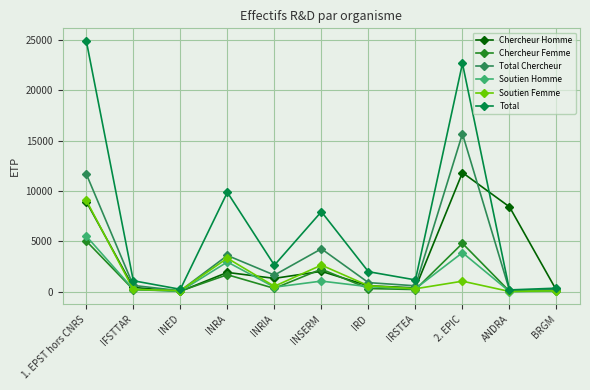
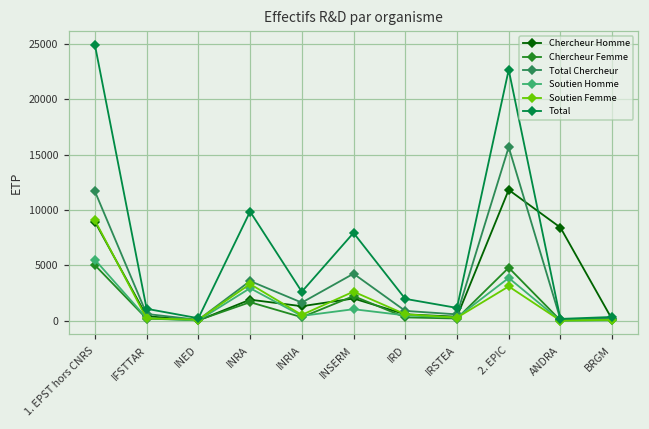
  {
    "Chercheur Homme": {
      "INRIA": 1300,
      "2. EPIC": 11800,
      "ANDRA": 8400
    },
    "Soutien Femme": {
      "INRA": 3300,
      "INSERM": 2600,
-     "2. EPIC": 1000
+     "2. EPIC": 3100
    }
  }
